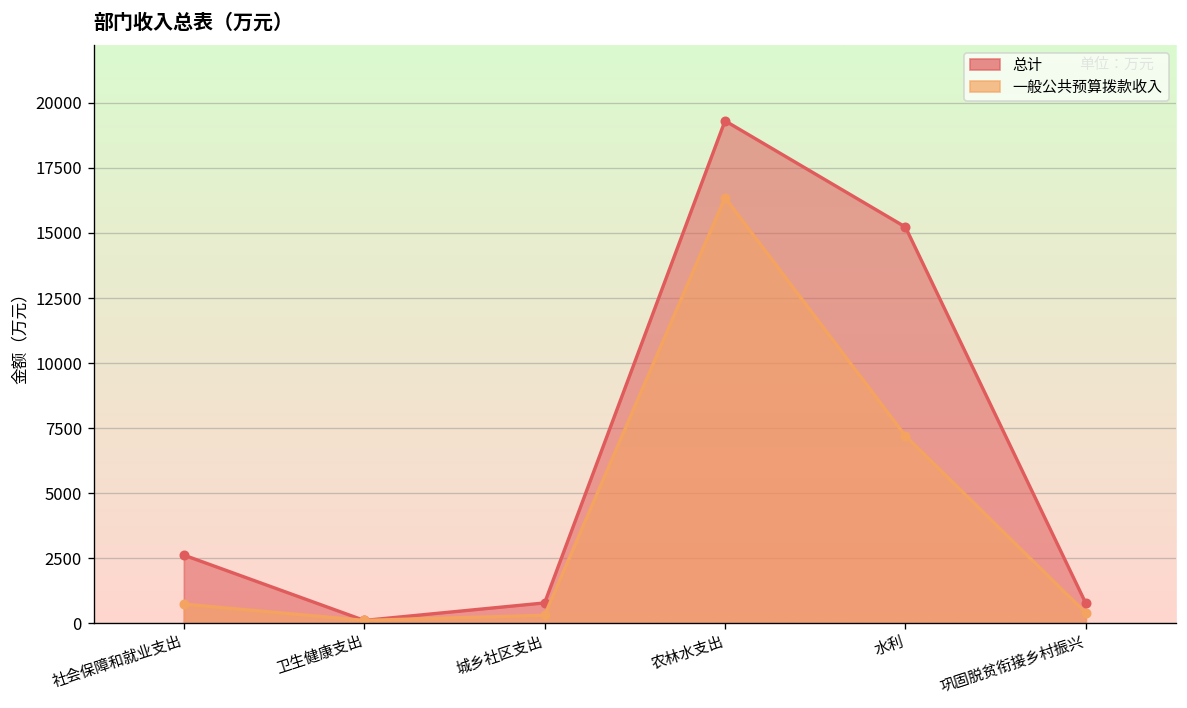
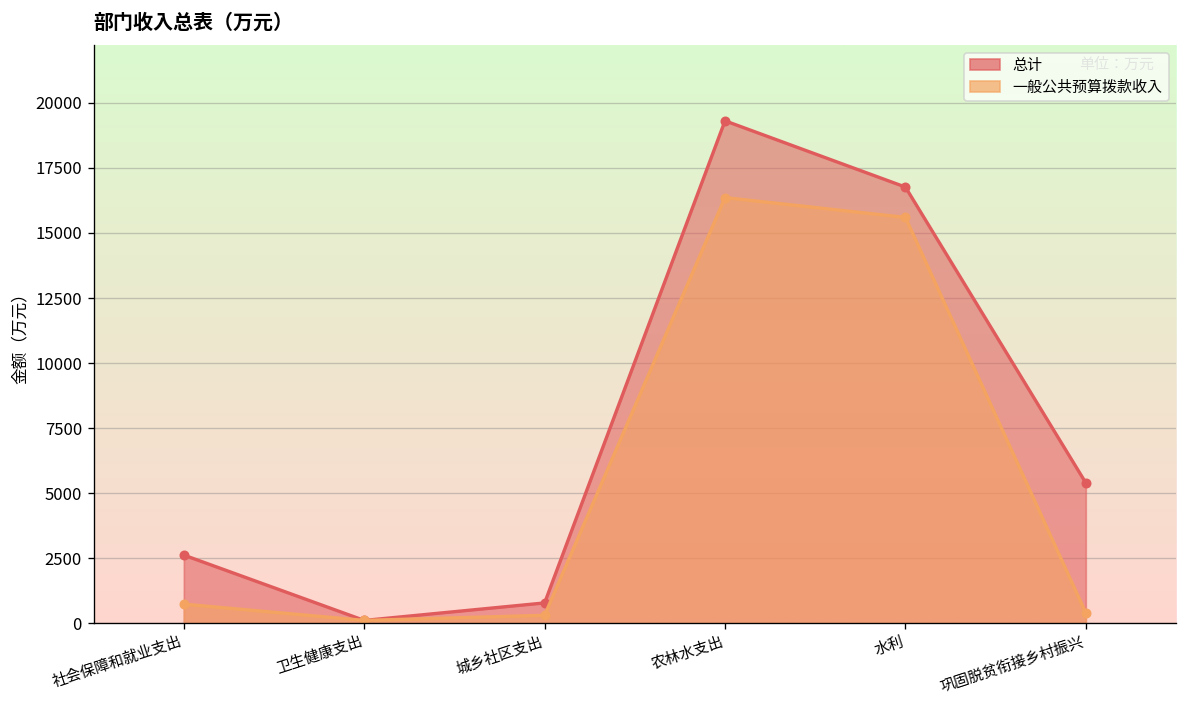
  {
    "总计": {
      "社会保障和就业支出": 2600,
      "城乡社区支出": 800,
      "农林水支出": 19300,
-     "水利": 15200,
-     "巩固脱贫衔接乡村振兴": 800
+     "水利": 16800,
+     "巩固脱贫衔接乡村振兴": 5400
    },
    "一般公共预算拨款收入": {
      "社会保障和就业支出": 700,
      "城乡社区支出": 300,
      "农林水支出": 16400,
-     "水利": 7200,
+     "水利": 15600,
      "巩固脱贫衔接乡村振兴": 400
    }
  }
